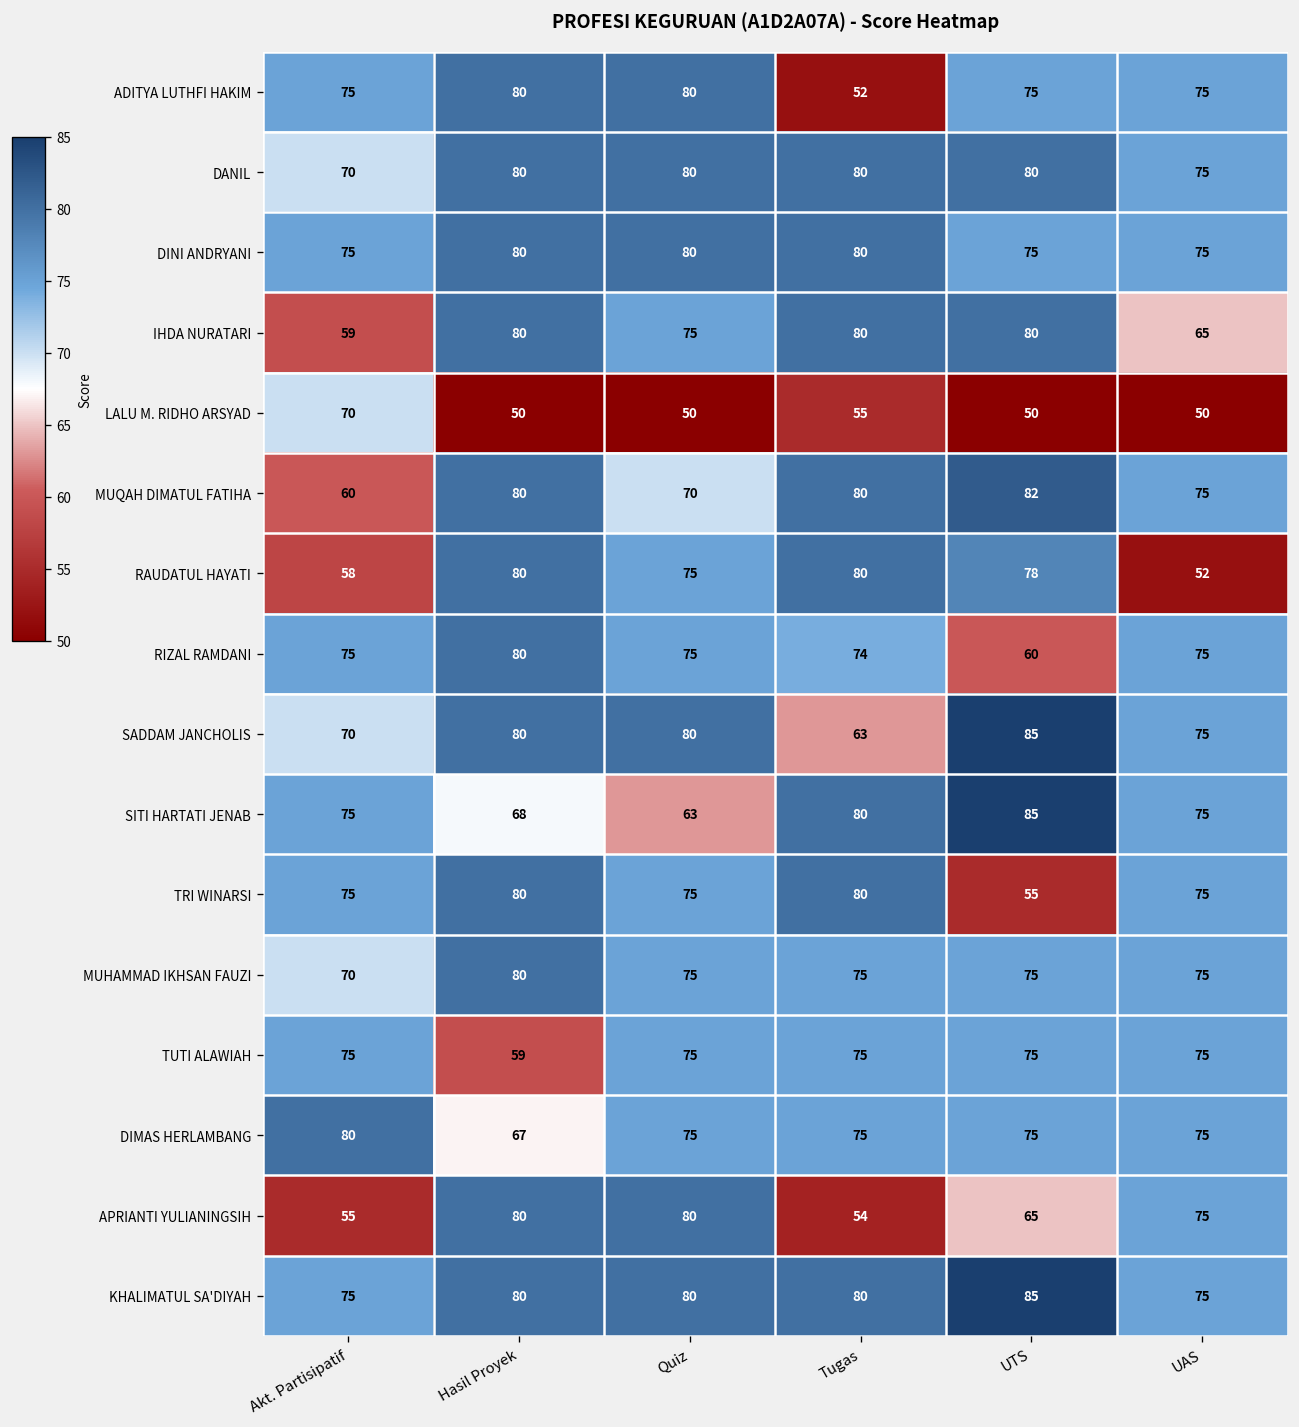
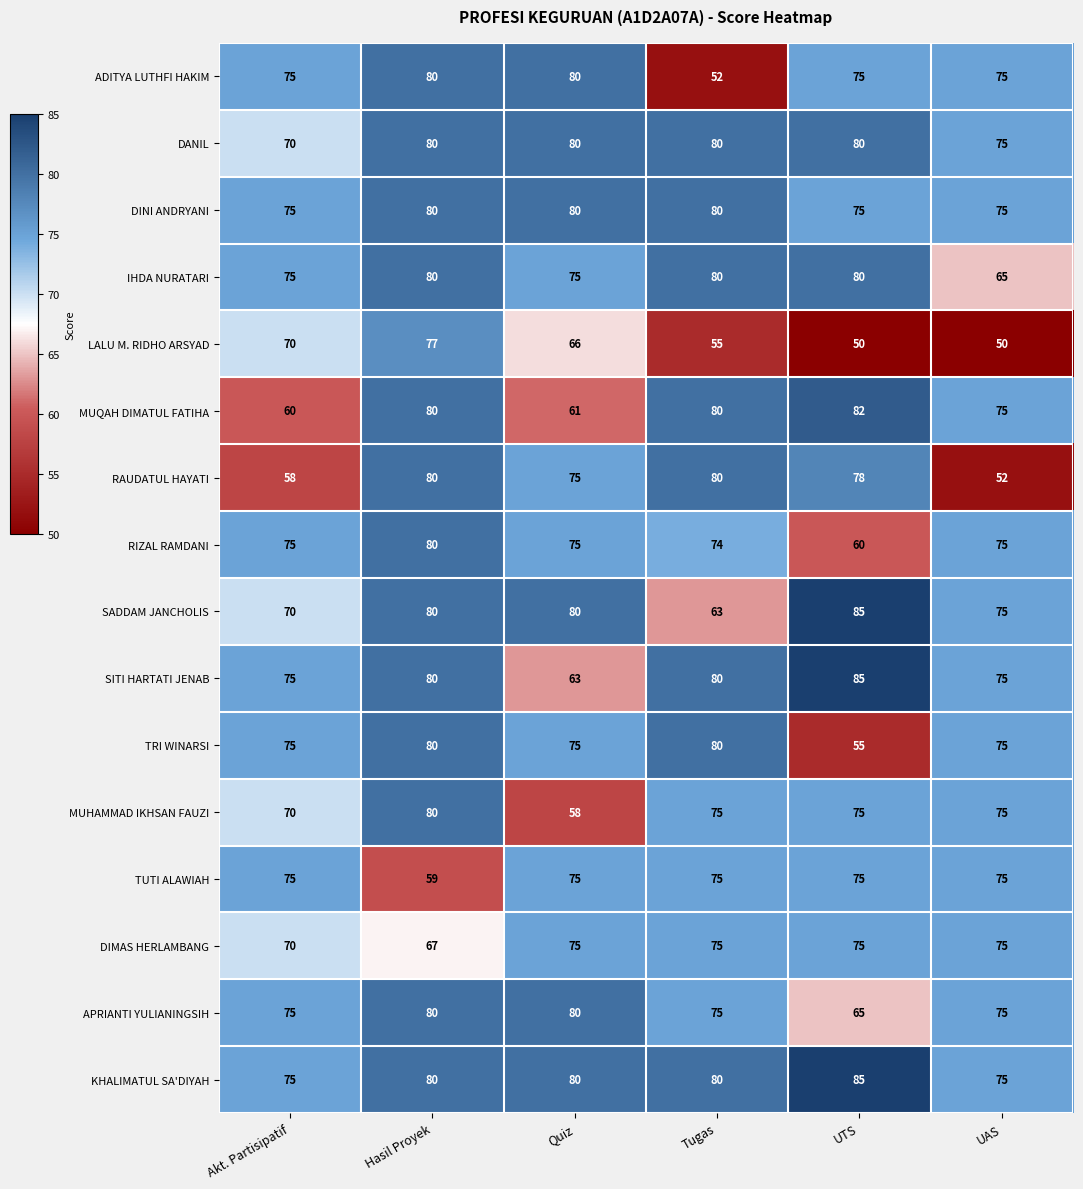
  {
    "ADITYA LUTHFI HAKIM": {
      "Akt. Partisipatif": 75,
      "Hasil Proyek": 80,
      "Quiz": 80,
      "Tugas": 52,
      "UTS": 75,
      "UAS": 75
    },
    "DANIL": {
      "Akt. Partisipatif": 70,
      "Hasil Proyek": 80,
      "Quiz": 80,
      "Tugas": 80,
      "UTS": 80,
      "UAS": 75
    },
    "DINI ANDRYANI": {
      "Akt. Partisipatif": 75,
      "Hasil Proyek": 80,
      "Quiz": 80,
      "Tugas": 80,
      "UTS": 75,
      "UAS": 75
    },
    "IHDA NURATARI": {
-     "Akt. Partisipatif": 59,
+     "Akt. Partisipatif": 75,
      "Hasil Proyek": 80,
      "Quiz": 75,
      "Tugas": 80,
      "UTS": 80,
      "UAS": 65
    },
    "LALU M. RIDHO ARSYAD": {
      "Akt. Partisipatif": 70,
-     "Hasil Proyek": 50,
-     "Quiz": 50,
+     "Hasil Proyek": 77,
+     "Quiz": 66,
      "Tugas": 55,
      "UTS": 50,
      "UAS": 50
    },
    "MUQAH DIMATUL FATIHA": {
      "Akt. Partisipatif": 60,
      "Hasil Proyek": 80,
-     "Quiz": 70,
+     "Quiz": 61,
      "Tugas": 80,
      "UTS": 82,
      "UAS": 75
    },
    "RAUDATUL HAYATI": {
      "Akt. Partisipatif": 58,
      "Hasil Proyek": 80,
      "Quiz": 75,
      "Tugas": 80,
      "UTS": 78,
      "UAS": 52
    },
    "RIZAL RAMDANI": {
      "Akt. Partisipatif": 75,
      "Hasil Proyek": 80,
      "Quiz": 75,
      "Tugas": 74,
      "UTS": 60,
      "UAS": 75
    },
    "SADDAM JANCHOLIS": {
      "Akt. Partisipatif": 70,
      "Hasil Proyek": 80,
      "Quiz": 80,
      "Tugas": 63,
      "UTS": 85,
      "UAS": 75
    },
    "SITI HARTATI JENAB": {
      "Akt. Partisipatif": 75,
-     "Hasil Proyek": 68,
+     "Hasil Proyek": 80,
      "Quiz": 63,
      "Tugas": 80,
      "UTS": 85,
      "UAS": 75
    },
    "TRI WINARSI": {
      "Akt. Partisipatif": 75,
      "Hasil Proyek": 80,
      "Quiz": 75,
      "Tugas": 80,
      "UTS": 55,
      "UAS": 75
    },
    "MUHAMMAD IKHSAN FAUZI": {
      "Akt. Partisipatif": 70,
      "Hasil Proyek": 80,
-     "Quiz": 75,
+     "Quiz": 58,
      "Tugas": 75,
      "UTS": 75,
      "UAS": 75
    },
    "TUTI ALAWIAH": {
      "Akt. Partisipatif": 75,
      "Hasil Proyek": 59,
      "Quiz": 75,
      "Tugas": 75,
      "UTS": 75,
      "UAS": 75
    },
    "DIMAS HERLAMBANG": {
-     "Akt. Partisipatif": 80,
+     "Akt. Partisipatif": 70,
      "Hasil Proyek": 67,
      "Quiz": 75,
      "Tugas": 75,
      "UTS": 75,
      "UAS": 75
    },
    "APRIANTI YULIANINGSIH": {
-     "Akt. Partisipatif": 55,
+     "Akt. Partisipatif": 75,
      "Hasil Proyek": 80,
      "Quiz": 80,
-     "Tugas": 54,
+     "Tugas": 75,
      "UTS": 65,
      "UAS": 75
    },
    "KHALIMATUL SA'DIYAH": {
      "Akt. Partisipatif": 75,
      "Hasil Proyek": 80,
      "Quiz": 80,
      "Tugas": 80,
      "UTS": 85,
      "UAS": 75
    }
  }
